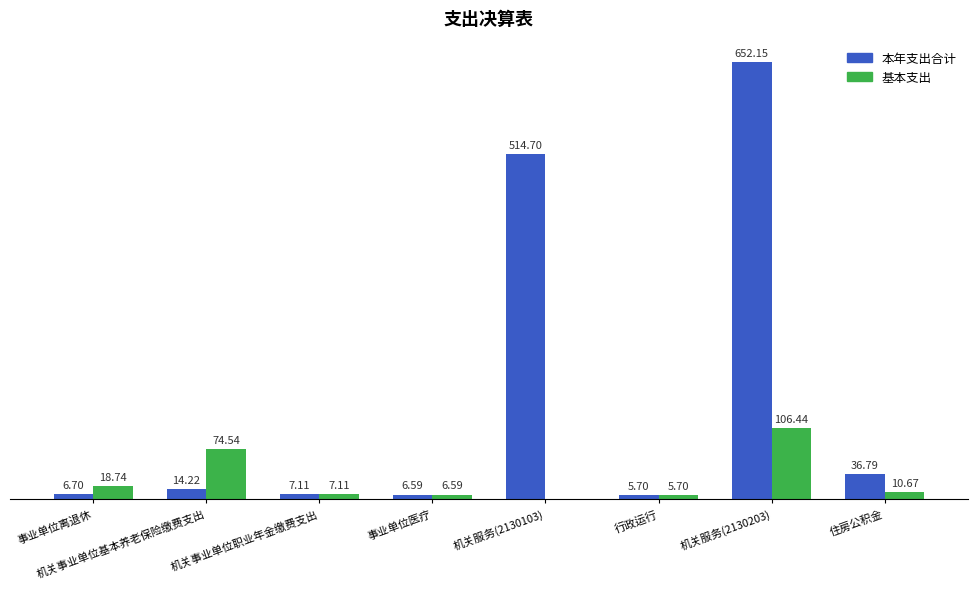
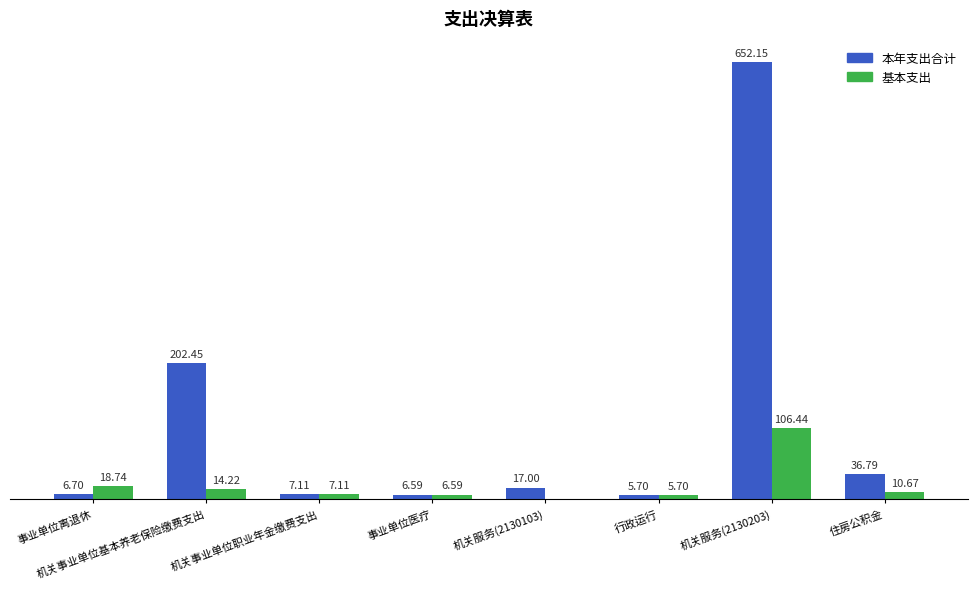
  {
    "本年支出合计": {
      "事业单位离退休": 6.70,
-     "机关事业单位基本养老保险缴费支出": 14.22,
+     "机关事业单位基本养老保险缴费支出": 202.45,
      "机关事业单位职业年金缴费支出": 7.11,
      "事业单位医疗": 6.59,
-     "机关服务(2130103)": 514.70,
+     "机关服务(2130103)": 17.00,
      "行政运行": 5.70,
      "机关服务(2130203)": 652.15,
      "住房公积金": 36.79
    },
    "基本支出": {
      "事业单位离退休": 18.74,
-     "机关事业单位基本养老保险缴费支出": 74.54,
+     "机关事业单位基本养老保险缴费支出": 14.22,
      "机关事业单位职业年金缴费支出": 7.11,
      "事业单位医疗": 6.59,
      "行政运行": 5.70,
      "机关服务(2130203)": 106.44,
      "住房公积金": 10.67
    }
  }
